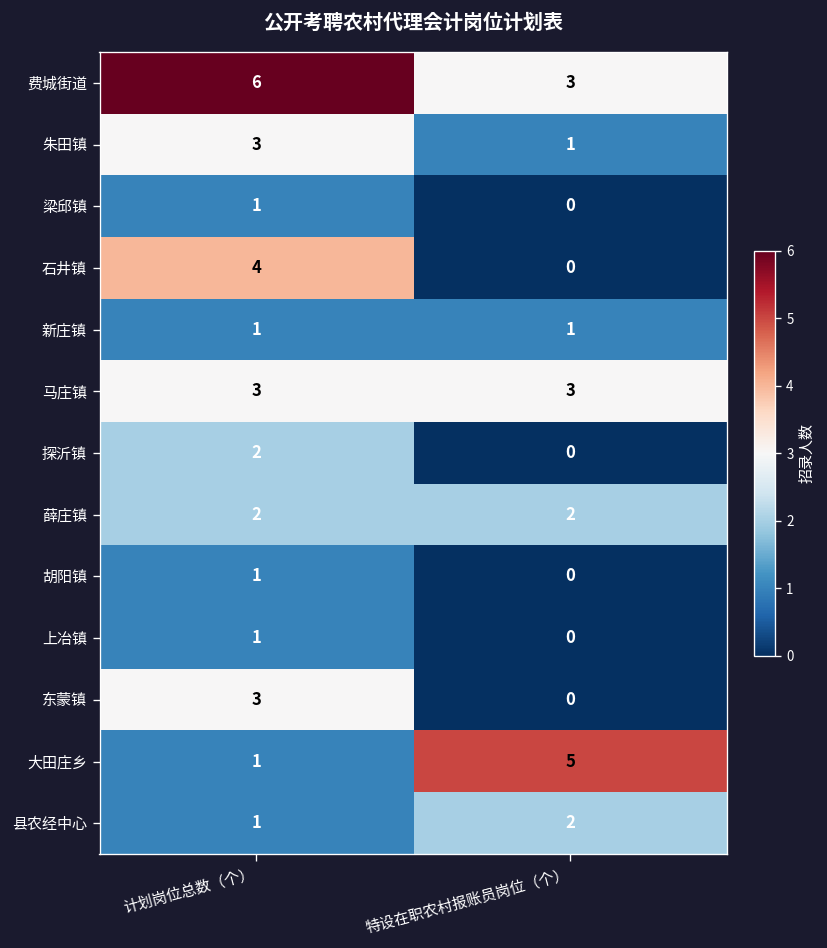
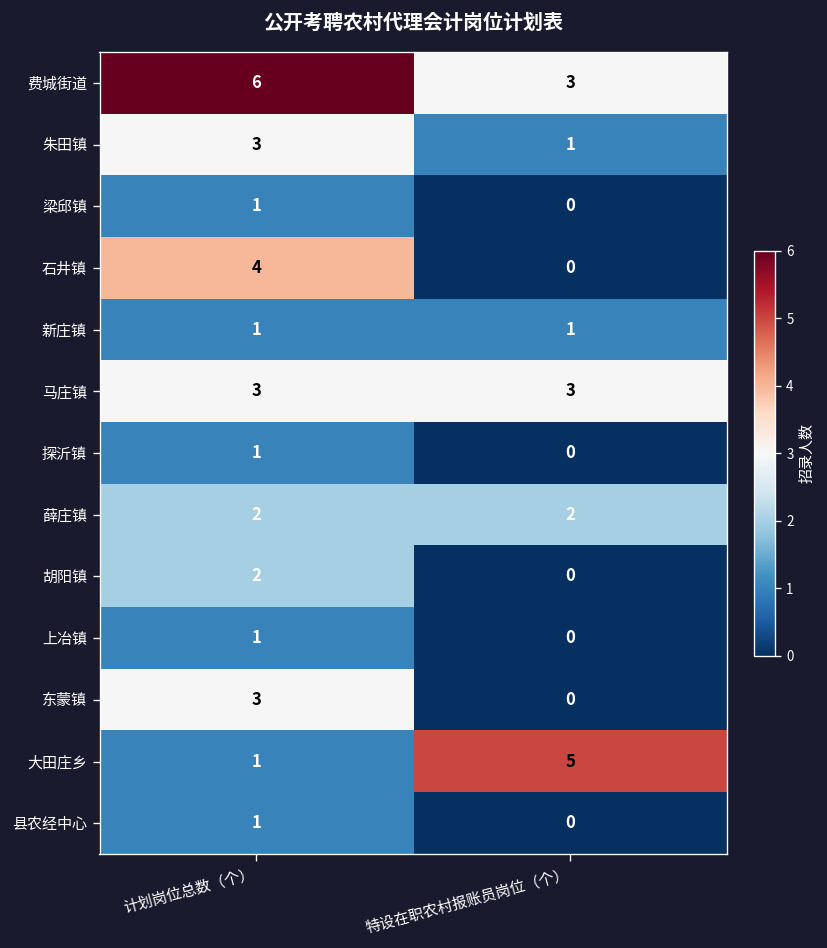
  {
    "费城街道": {
      "计划岗位总数（个）": 6,
      "特设在职农村报账员岗位（个）": 3
    },
    "朱田镇": {
      "计划岗位总数（个）": 3,
      "特设在职农村报账员岗位（个）": 1
    },
    "梁邱镇": {
      "计划岗位总数（个）": 1,
      "特设在职农村报账员岗位（个）": 0
    },
    "石井镇": {
      "计划岗位总数（个）": 4,
      "特设在职农村报账员岗位（个）": 0
    },
    "新庄镇": {
      "计划岗位总数（个）": 1,
      "特设在职农村报账员岗位（个）": 1
    },
    "马庄镇": {
      "计划岗位总数（个）": 3,
      "特设在职农村报账员岗位（个）": 3
    },
    "探沂镇": {
-     "计划岗位总数（个）": 2,
+     "计划岗位总数（个）": 1,
      "特设在职农村报账员岗位（个）": 0
    },
    "薛庄镇": {
      "计划岗位总数（个）": 2,
      "特设在职农村报账员岗位（个）": 2
    },
    "胡阳镇": {
-     "计划岗位总数（个）": 1,
+     "计划岗位总数（个）": 2,
      "特设在职农村报账员岗位（个）": 0
    },
    "上冶镇": {
      "计划岗位总数（个）": 1,
      "特设在职农村报账员岗位（个）": 0
    },
    "东蒙镇": {
      "计划岗位总数（个）": 3,
      "特设在职农村报账员岗位（个）": 0
    },
    "大田庄乡": {
      "计划岗位总数（个）": 1,
      "特设在职农村报账员岗位（个）": 5
    },
    "县农经中心": {
      "计划岗位总数（个）": 1,
-     "特设在职农村报账员岗位（个）": 2
+     "特设在职农村报账员岗位（个）": 0
    }
  }
